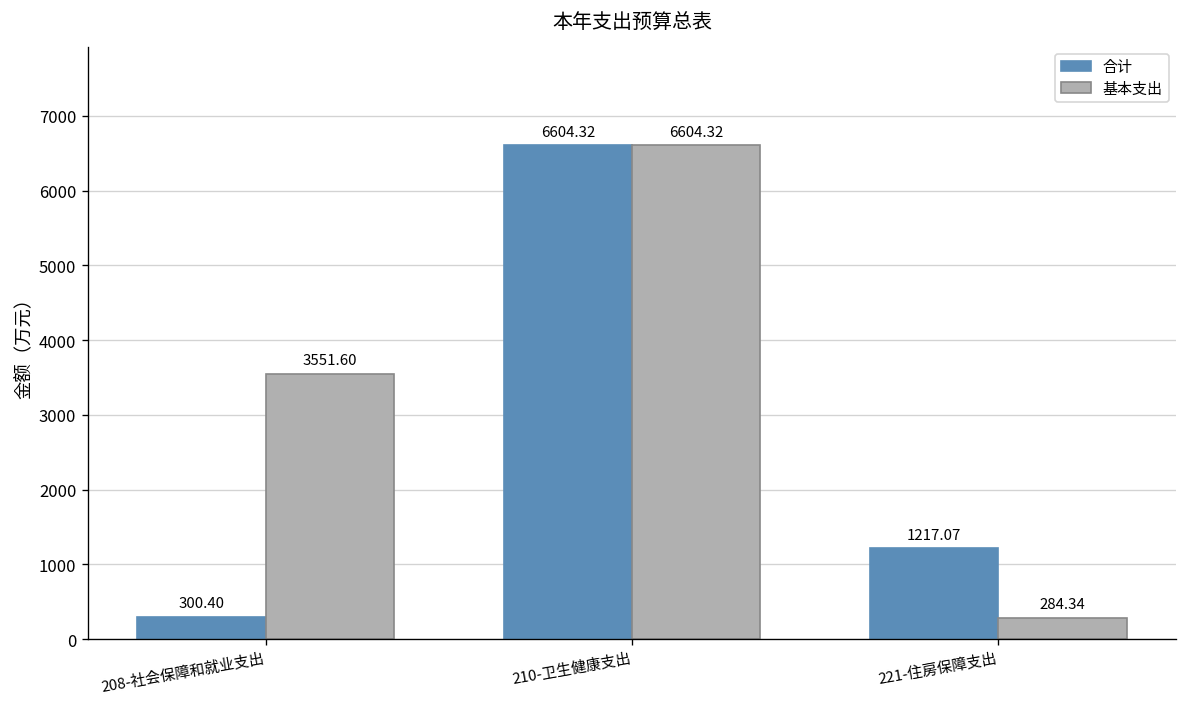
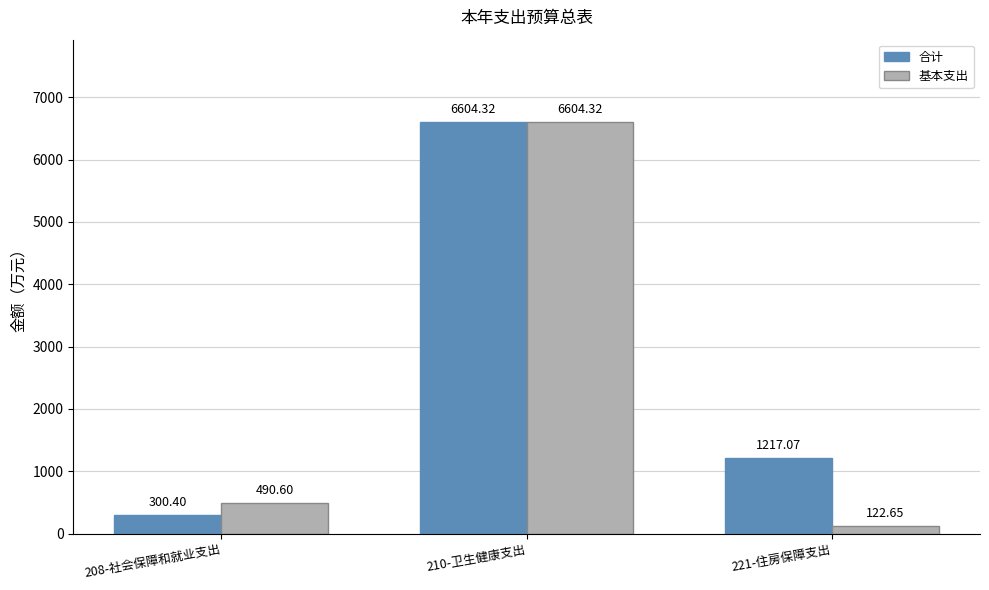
  {
    "合计": {
      "208-社会保障和就业支出": 300.40,
      "210-卫生健康支出": 6604.32,
      "221-住房保障支出": 1217.07
    },
    "基本支出": {
-     "208-社会保障和就业支出": 3551.60,
+     "208-社会保障和就业支出": 490.60,
      "210-卫生健康支出": 6604.32,
-     "221-住房保障支出": 284.34
+     "221-住房保障支出": 122.65
    }
  }
